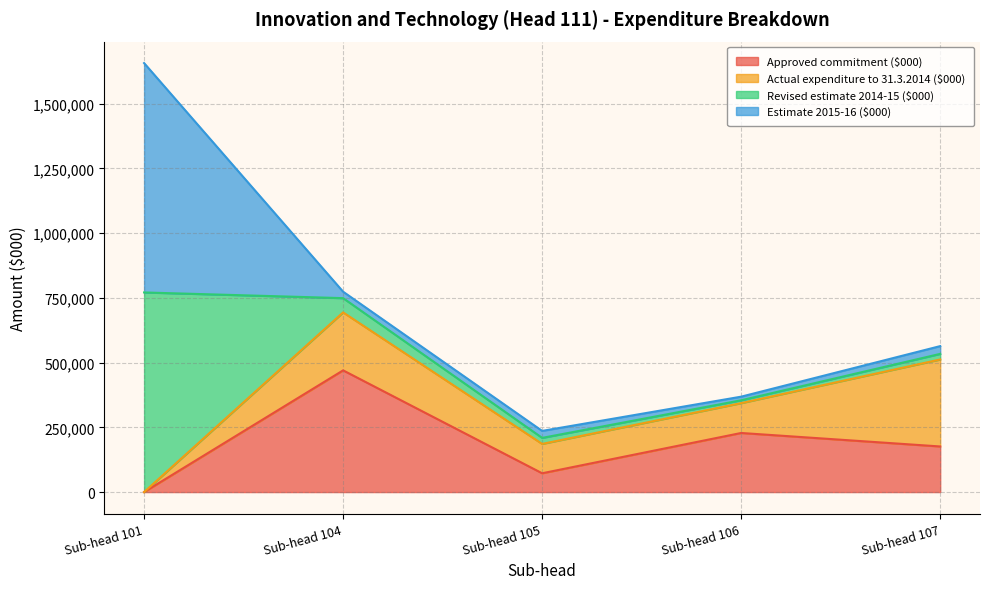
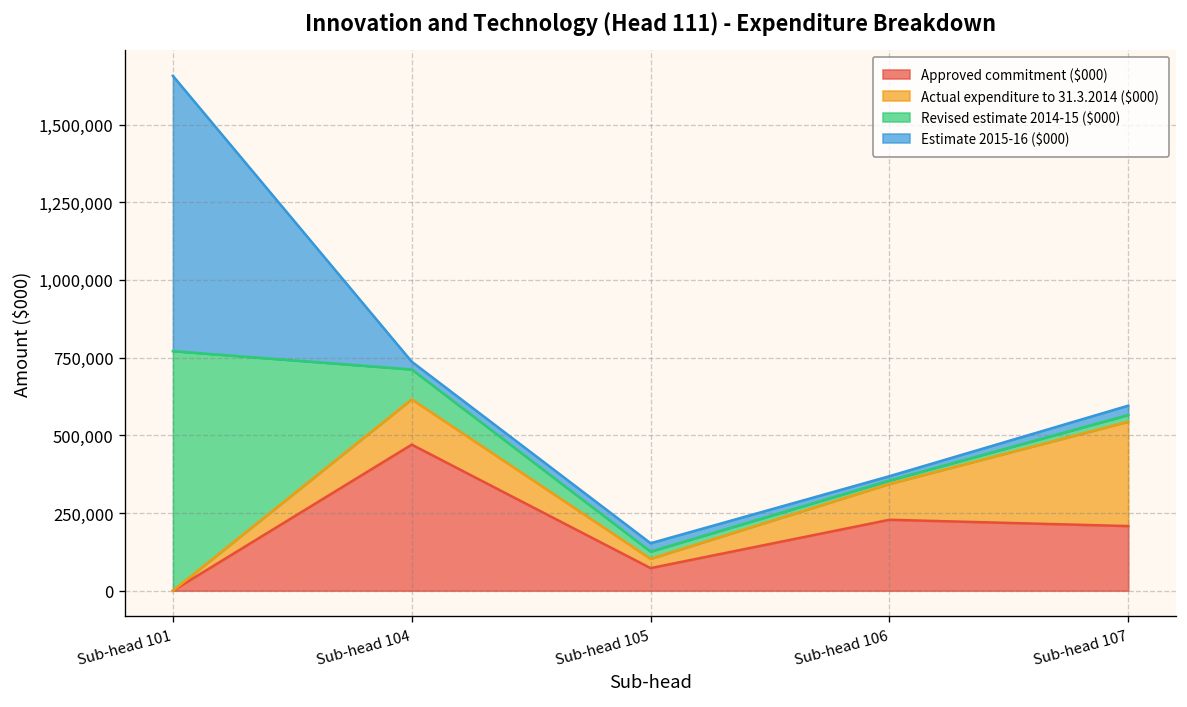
  {
    "Approved commitment ($000)": {
      "Sub-head 104": "470,000",
      "Sub-head 105": "70,000",
      "Sub-head 106": "230,000",
-     "Sub-head 107": "180,000"
+     "Sub-head 107": "210,000"
    },
    "Actual expenditure to 31.3.2014 ($000)": {
-     "Sub-head 104": "220,000",
-     "Sub-head 105": "110,000",
+     "Sub-head 104": "150,000",
+     "Sub-head 105": "30,000",
      "Sub-head 106": "120,000",
      "Sub-head 107": "340,000"
    },
    "Revised estimate 2014-15 ($000)": {
      "Sub-head 101": "770,000",
-     "Sub-head 104": "60,000",
+     "Sub-head 104": "100,000",
      "Sub-head 105": "20,000",
      "Sub-head 106": "10,000",
      "Sub-head 107": "20,000"
    },
    "Estimate 2015-16 ($000)": {
      "Sub-head 101": "890,000",
      "Sub-head 104": "20,000",
      "Sub-head 105": "30,000",
      "Sub-head 106": "10,000",
      "Sub-head 107": "30,000"
    }
  }
